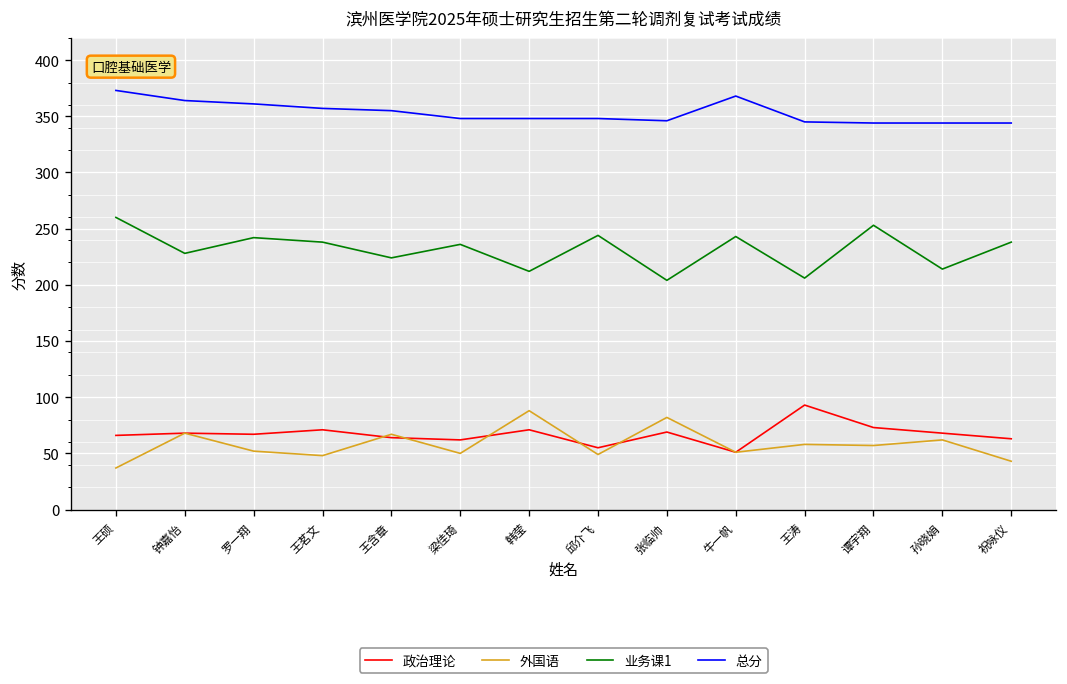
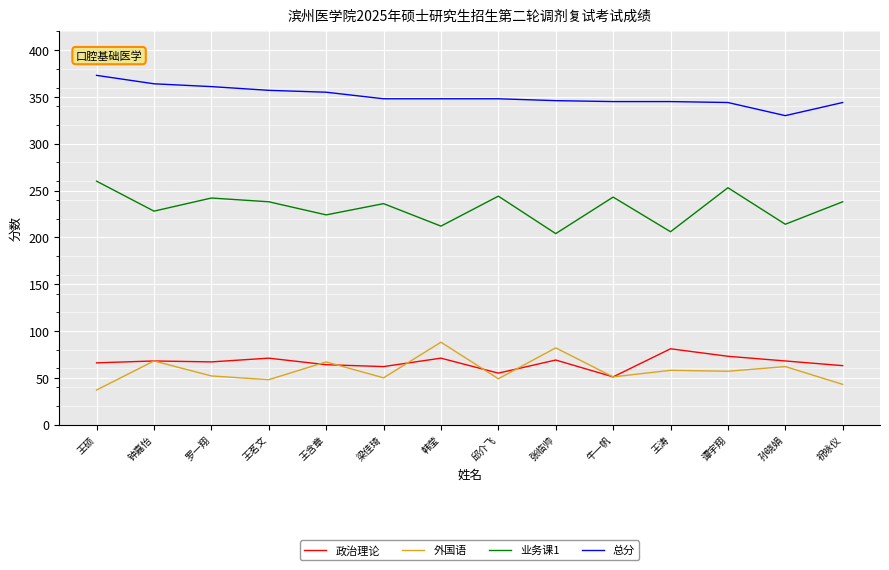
  {
    "政治理论": {
      "王硕": 70,
      "罗一翔": 70,
      "王茗文": 70,
      "王含章": 60,
      "梁佳琦": 60,
      "韩莹": 70,
      "邱介飞": 60,
      "张临帅": 70,
-     "王涛": 90,
+     "王涛": 80,
      "谭宇翔": 70,
      "孙晓娟": 70,
      "祝咏仪": 60
    },
    "外国语": {
      "王硕": 40,
      "罗一翔": 50,
      "王茗文": 50,
      "王含章": 70,
      "梁佳琦": 50,
      "韩莹": 90,
      "邱介飞": 50,
      "张临帅": 80,
      "王涛": 60,
      "谭宇翔": 60,
      "孙晓娟": 60,
      "祝咏仪": 40
    },
    "业务课1": {
      "王硕": 260,
      "钟嘉怡": 230,
      "罗一翔": 240,
      "王茗文": 240,
      "王含章": 220,
      "梁佳琦": 240,
      "韩莹": 210,
      "邱介飞": 240,
      "张临帅": 200,
      "牛一帆": 240,
      "王涛": 210,
      "谭宇翔": 250,
      "孙晓娟": 210,
      "祝咏仪": 240
    },
    "总分": {
      "王硕": 370,
      "钟嘉怡": 360,
      "罗一翔": 360,
      "王茗文": 360,
      "王含章": 360,
      "梁佳琦": 350,
      "韩莹": 350,
      "邱介飞": 350,
      "张临帅": 350,
-     "牛一帆": 370,
+     "牛一帆": 350,
      "王涛": 350,
      "谭宇翔": 340,
-     "孙晓娟": 340,
+     "孙晓娟": 330,
      "祝咏仪": 340
    }
  }
